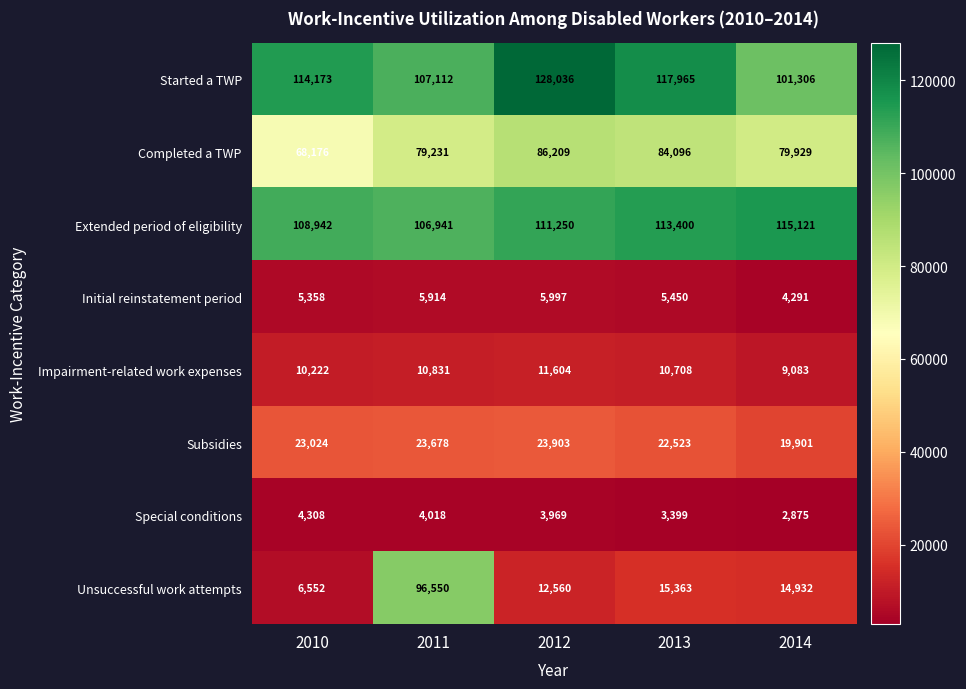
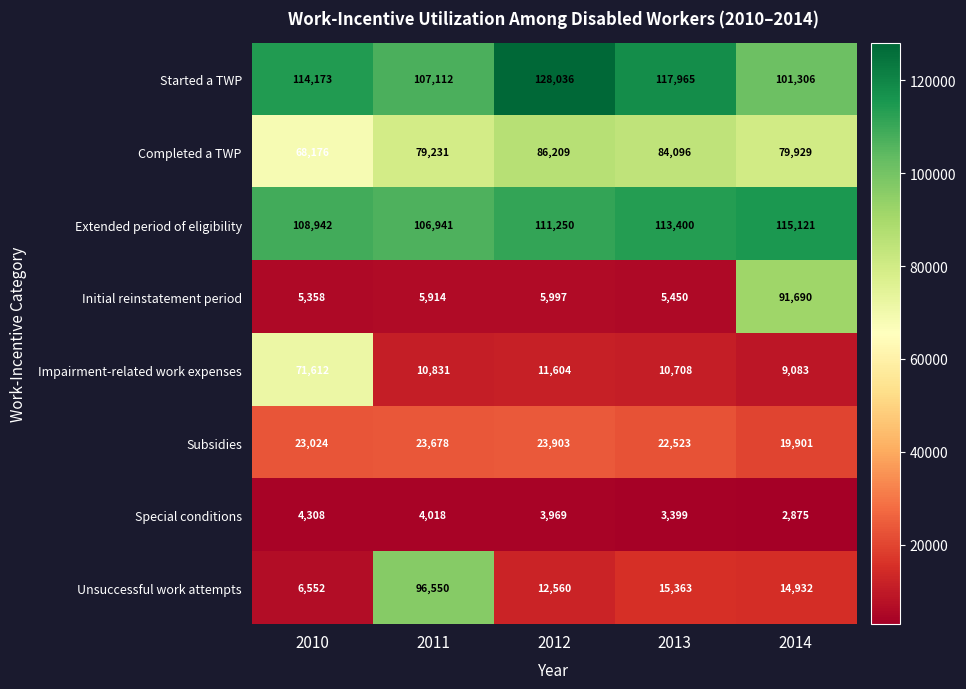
  {
    "Started a TWP": {
      "2010": "114,173",
      "2011": "107,112",
      "2012": "128,036",
      "2013": "117,965",
      "2014": "101,306"
    },
    "Completed a TWP": {
      "2010": "68,176",
      "2011": "79,231",
      "2012": "86,209",
      "2013": "84,096",
      "2014": "79,929"
    },
    "Extended period of eligibility": {
      "2010": "108,942",
      "2011": "106,941",
      "2012": "111,250",
      "2013": "113,400",
      "2014": "115,121"
    },
    "Initial reinstatement period": {
      "2010": "5,358",
      "2011": "5,914",
      "2012": "5,997",
      "2013": "5,450",
-     "2014": "4,291"
+     "2014": "91,690"
    },
    "Impairment-related work expenses": {
-     "2010": "10,222",
+     "2010": "71,612",
      "2011": "10,831",
      "2012": "11,604",
      "2013": "10,708",
      "2014": "9,083"
    },
    "Subsidies": {
      "2010": "23,024",
      "2011": "23,678",
      "2012": "23,903",
      "2013": "22,523",
      "2014": "19,901"
    },
    "Special conditions": {
      "2010": "4,308",
      "2011": "4,018",
      "2012": "3,969",
      "2013": "3,399",
      "2014": "2,875"
    },
    "Unsuccessful work attempts": {
      "2010": "6,552",
      "2011": "96,550",
      "2012": "12,560",
      "2013": "15,363",
      "2014": "14,932"
    }
  }
